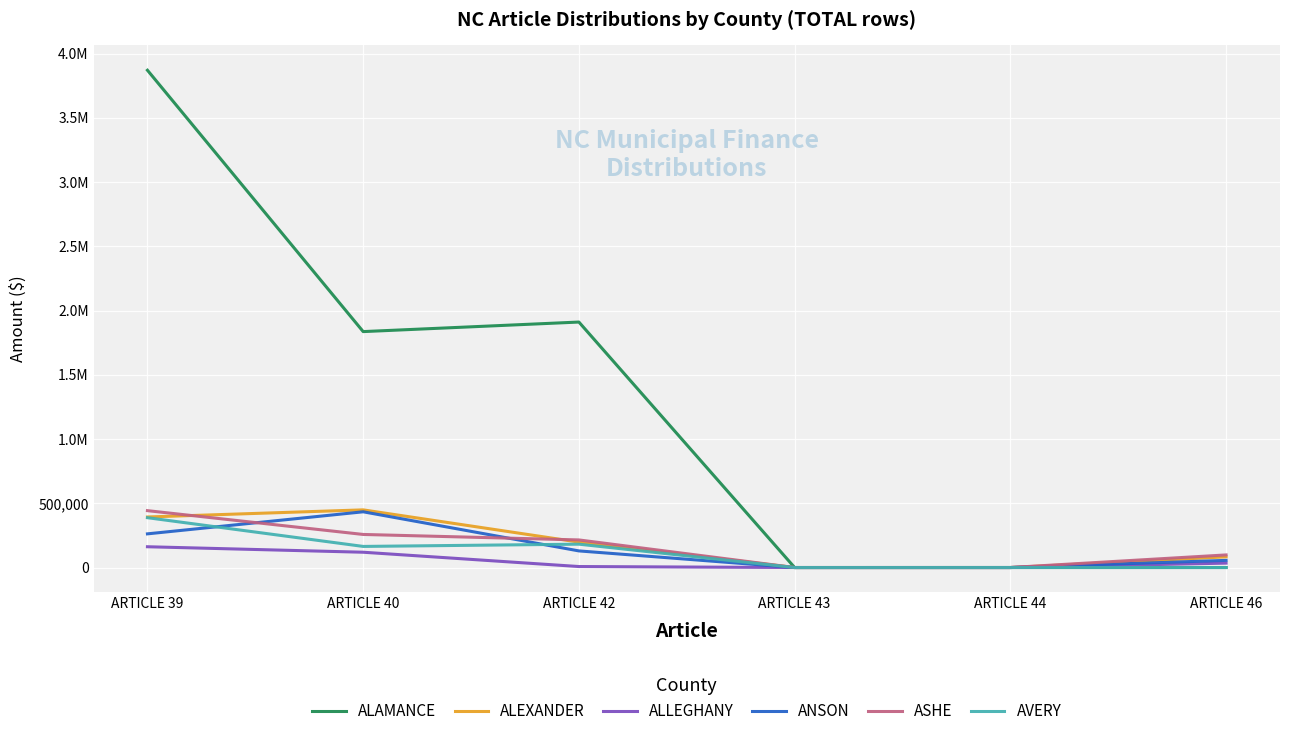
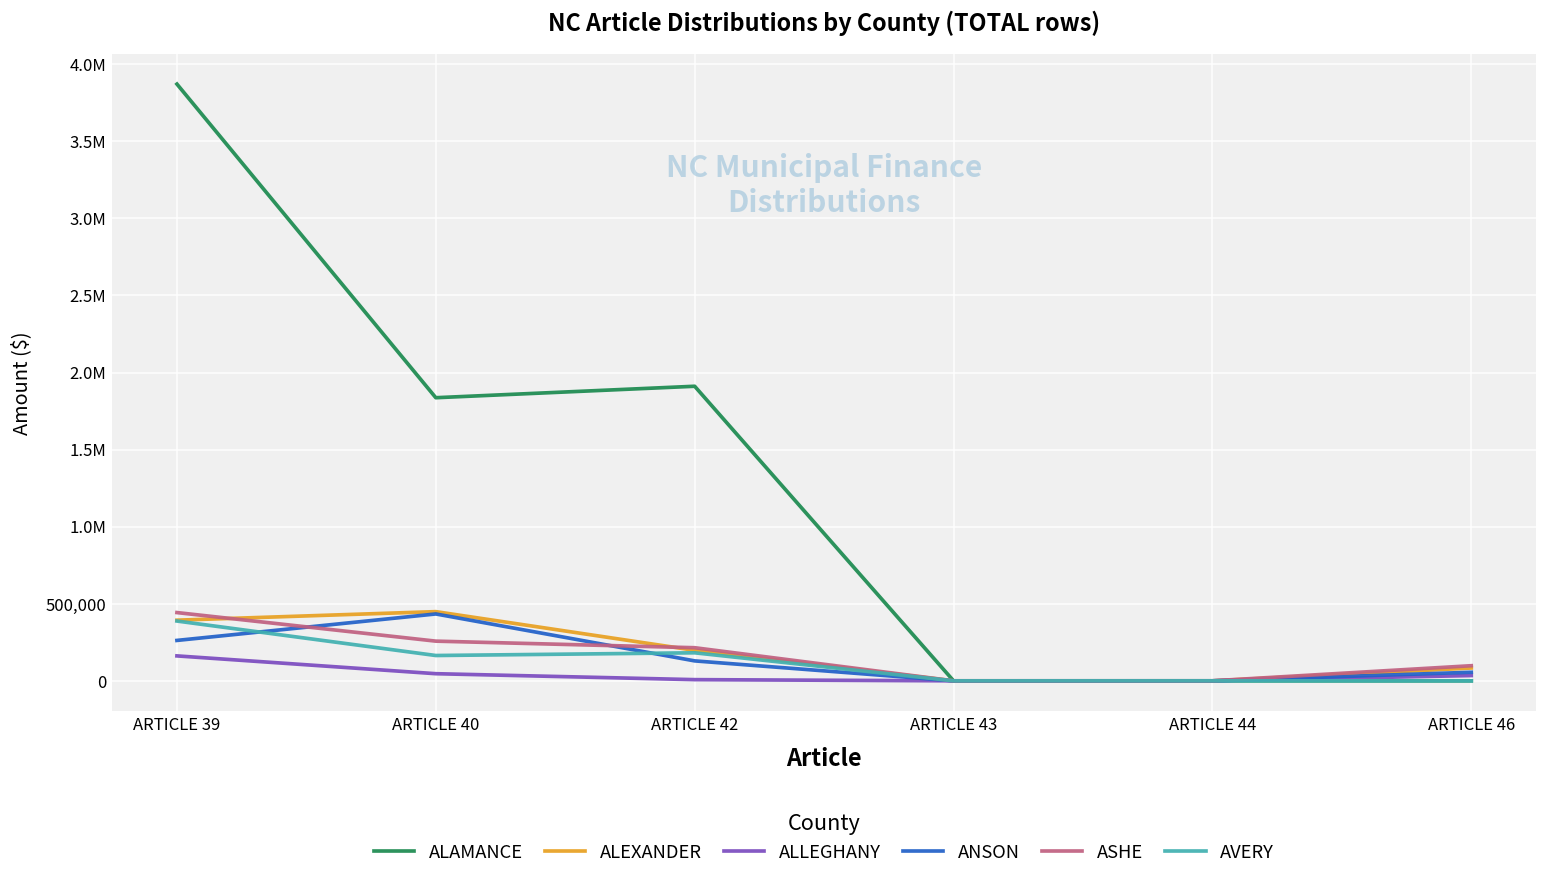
  {
    "ALAMANCE": {
      "ARTICLE 39": "3,870,000",
      "ARTICLE 40": "1,840,000",
      "ARTICLE 42": "1,910,000"
    },
    "ALLEGHANY": {
      "ARTICLE 39": "160,000",
-     "ARTICLE 40": "120,000",
+     "ARTICLE 40": "50,000",
      "ARTICLE 42": "10,000",
      "ARTICLE 46": "30,000"
    },
    "ANSON": {
      "ARTICLE 39": "260,000",
      "ARTICLE 42": "130,000",
      "ARTICLE 46": "60,000"
    },
    "ASHE": {
      "ARTICLE 39": "440,000",
      "ARTICLE 40": "260,000"
    },
    "AVERY": {
      "ARTICLE 40": "160,000"
    }
  }
